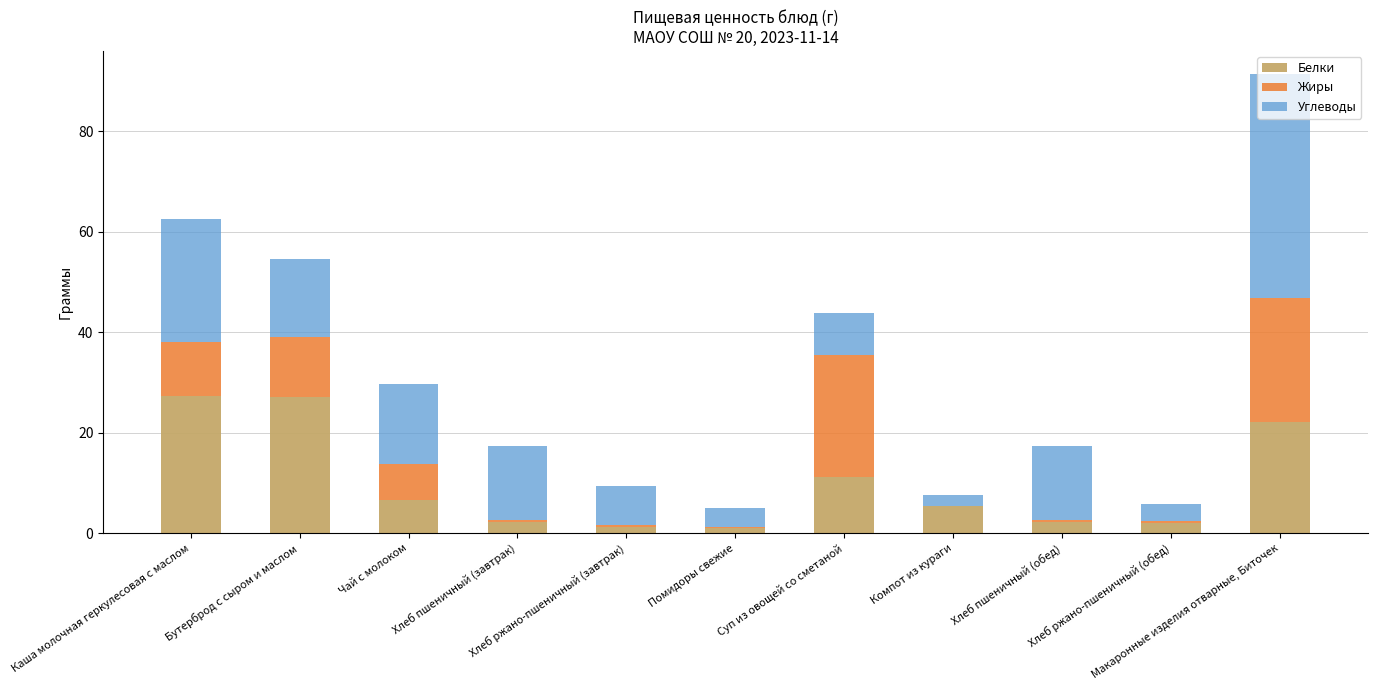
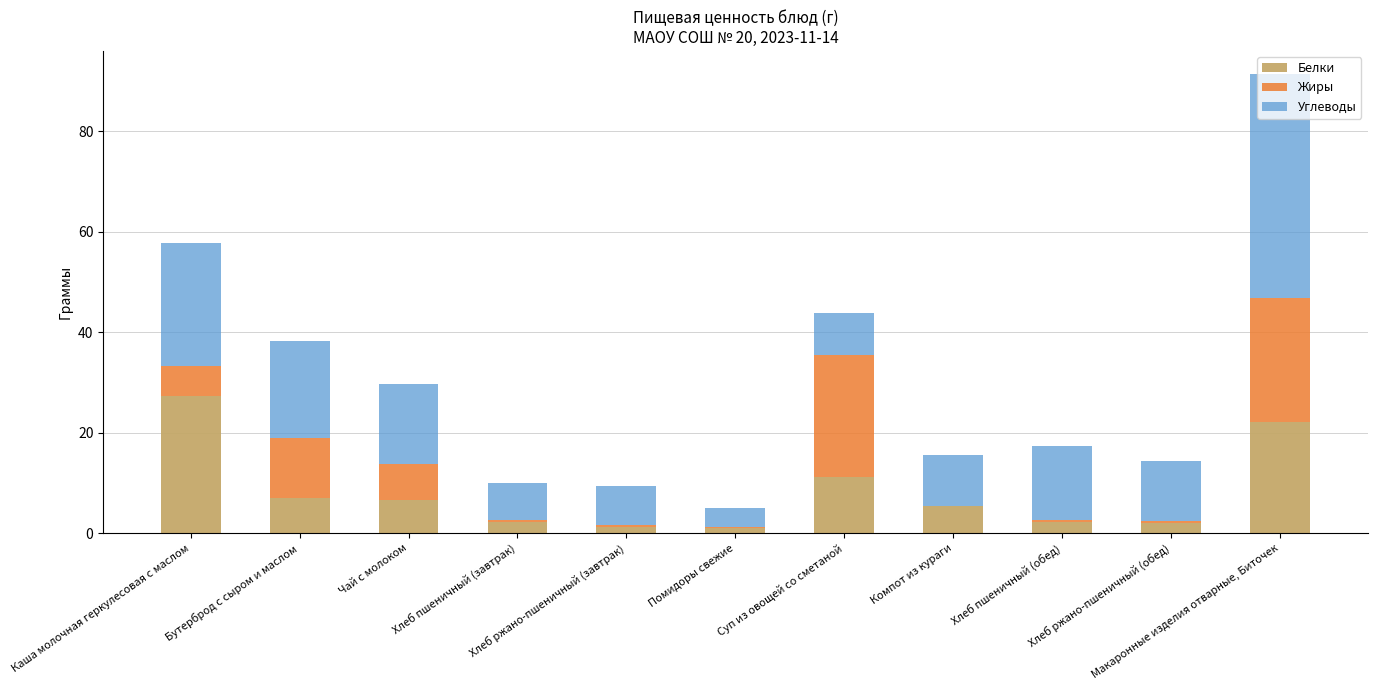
  {
    "Белки": {
      "Каша молочная геркулесовая с маслом": 27,
-     "Бутерброд с сыром и маслом": 27,
+     "Бутерброд с сыром и маслом": 7,
      "Чай с молоком": 7,
      "Хлеб пшеничный (завтрак)": 2,
      "Хлеб ржано-пшеничный (завтрак)": 1,
      "Помидоры свежие": 1,
      "Суп из овощей со сметаной": 11,
      "Компот из кураги": 5,
      "Хлеб пшеничный (обед)": 2,
      "Хлеб ржано-пшеничный (обед)": 2,
      "Макаронные изделия отварные, Биточек": 22
    },
    "Жиры": {
-     "Каша молочная геркулесовая с маслом": 11,
+     "Каша молочная геркулесовая с маслом": 6,
      "Бутерброд с сыром и маслом": 12,
      "Чай с молоком": 7,
      "Суп из овощей со сметаной": 24,
      "Компот из кураги": 0,
      "Макаронные изделия отварные, Биточек": 25
    },
    "Углеводы": {
      "Каша молочная геркулесовая с маслом": 24,
-     "Бутерброд с сыром и маслом": 16,
+     "Бутерброд с сыром и маслом": 19,
      "Чай с молоком": 16,
-     "Хлеб пшеничный (завтрак)": 15,
+     "Хлеб пшеничный (завтрак)": 7,
      "Хлеб ржано-пшеничный (завтрак)": 8,
      "Помидоры свежие": 4,
      "Суп из овощей со сметаной": 8,
-     "Компот из кураги": 2,
+     "Компот из кураги": 10,
      "Хлеб пшеничный (обед)": 15,
-     "Хлеб ржано-пшеничный (обед)": 3
+     "Хлеб ржано-пшеничный (обед)": 12
    }
  }
